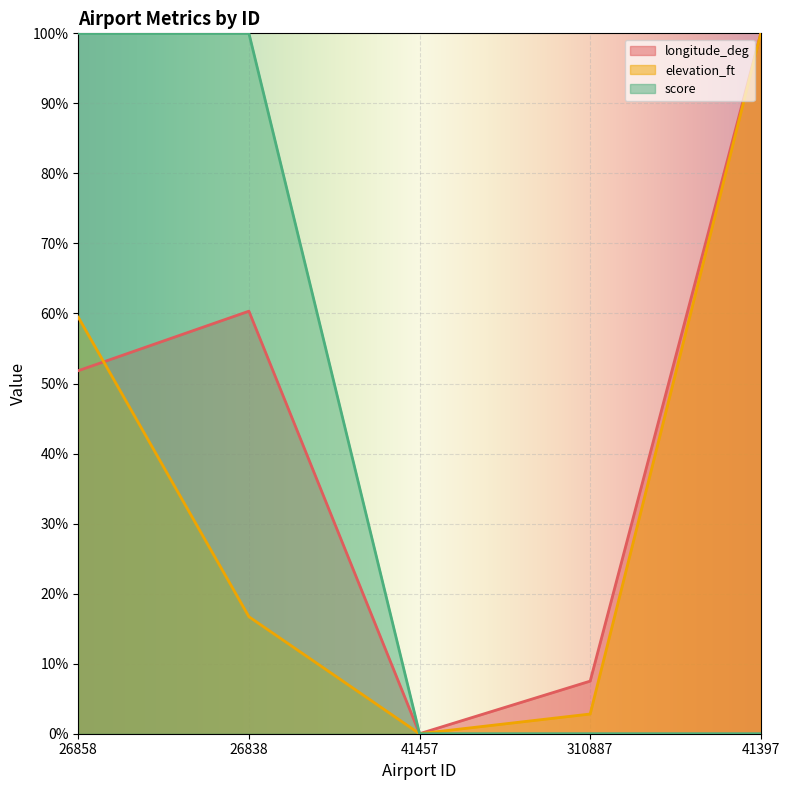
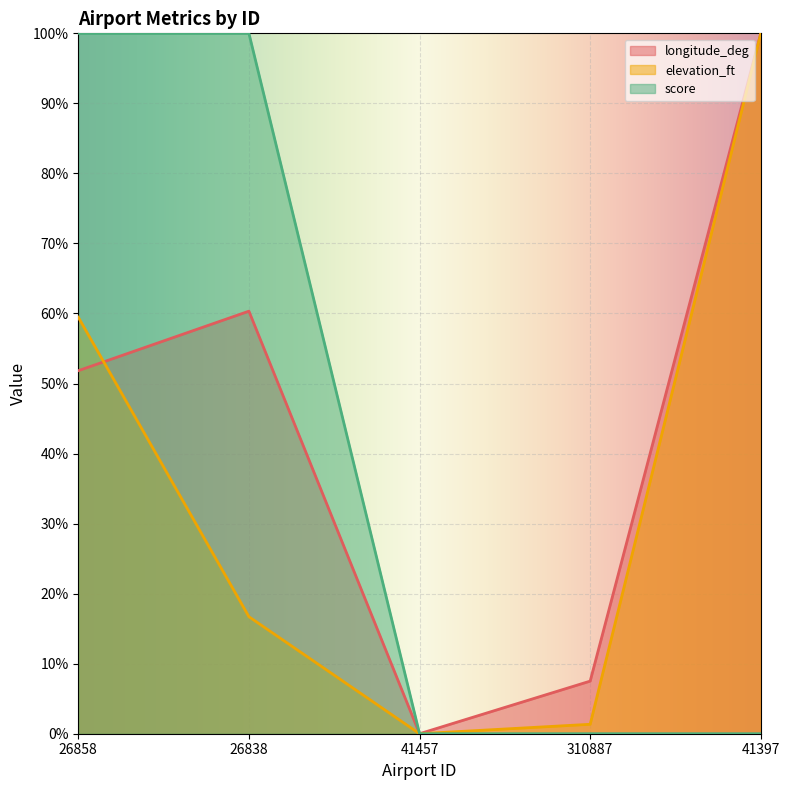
  {
    "longitude_deg": {
      "26858": "52%",
      "26838": "60%",
      "310887": "8%"
    },
    "elevation_ft": {
      "26858": "59%",
      "26838": "17%",
-     "310887": "3%"
+     "310887": "1%"
    },
    "score": {
      "26858": "100%",
      "26838": "100%",
      "310887": "0%",
      "41397": "0%"
    }
  }
